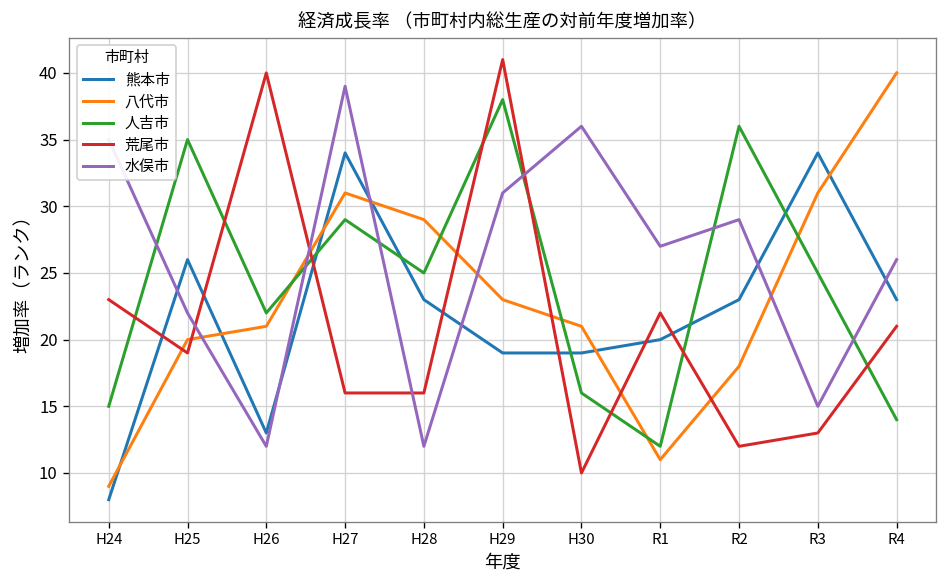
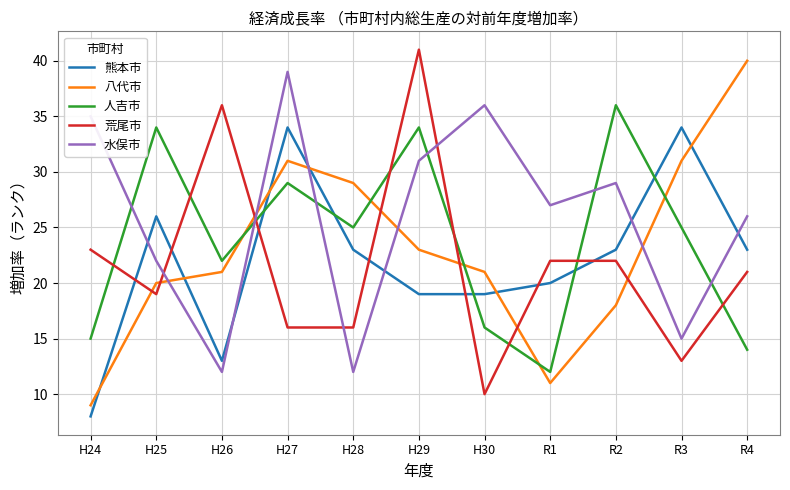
  {
    "熊本市": {
      "H24": 8,
      "H25": 26,
      "H26": 13,
      "H27": 34,
      "H28": 23,
      "H29": 19,
      "H30": 19,
      "R1": 20,
      "R2": 23,
      "R3": 34,
      "R4": 23
    },
    "八代市": {
      "H24": 9,
      "H25": 20,
      "H26": 21,
      "H27": 31,
      "H28": 29,
      "H29": 23,
      "H30": 21,
      "R1": 11,
      "R2": 18,
      "R3": 31,
      "R4": 40
    },
    "人吉市": {
      "H24": 15,
-     "H25": 35,
+     "H25": 34,
      "H26": 22,
      "H27": 29,
      "H28": 25,
-     "H29": 38,
+     "H29": 34,
      "H30": 16,
      "R1": 12,
      "R2": 36,
      "R3": 25,
      "R4": 14
    },
    "荒尾市": {
      "H24": 23,
      "H25": 19,
-     "H26": 40,
+     "H26": 36,
      "H27": 16,
      "H28": 16,
      "H29": 41,
      "H30": 10,
      "R1": 22,
-     "R2": 12,
+     "R2": 22,
      "R3": 13,
      "R4": 21
    },
    "水俣市": {
      "H25": 22,
      "H26": 12,
      "H27": 39,
      "H28": 12,
      "H29": 31,
      "H30": 36,
      "R1": 27,
      "R2": 29,
      "R3": 15,
      "R4": 26
    }
  }
